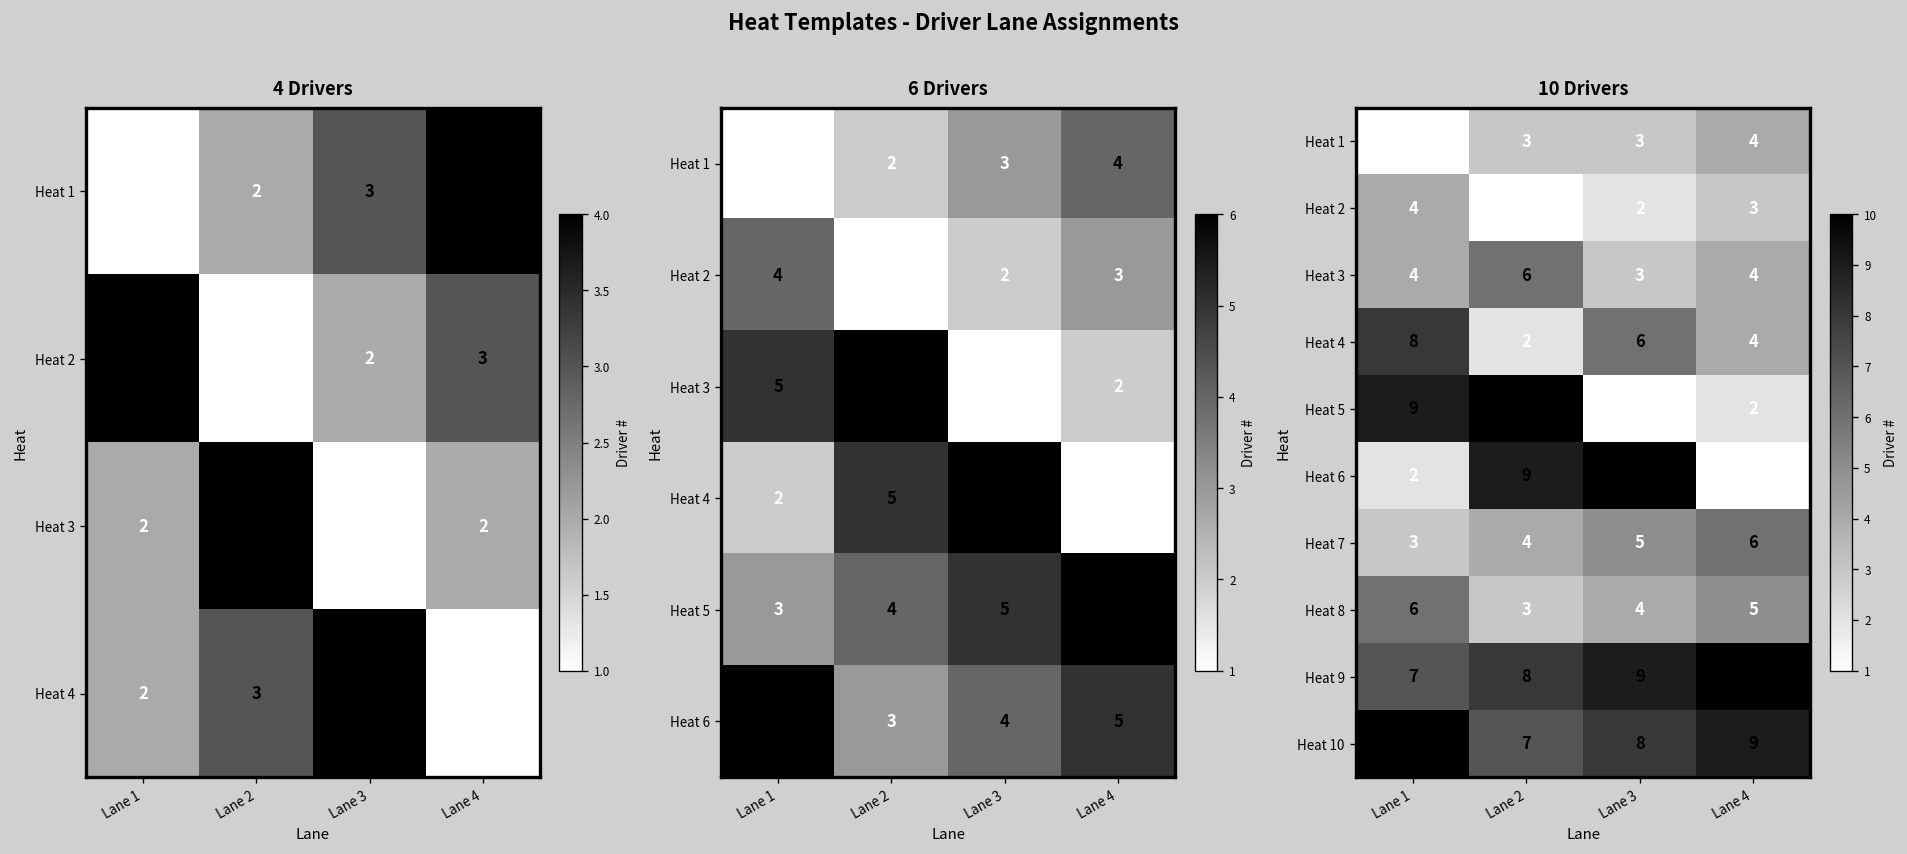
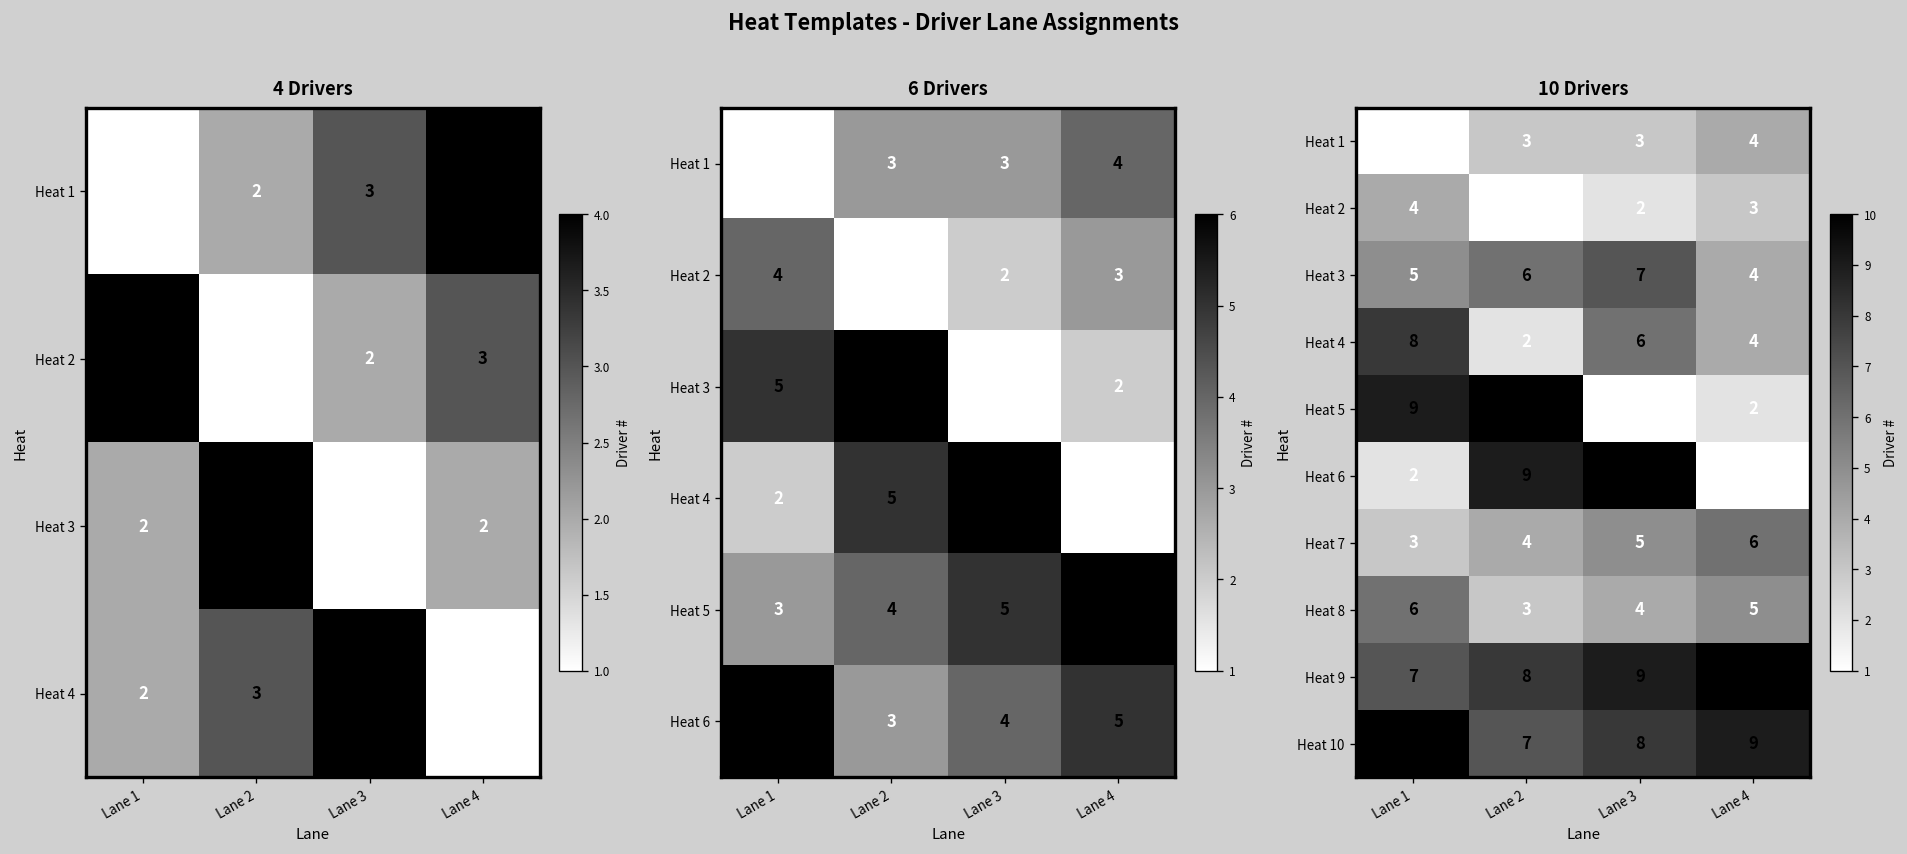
  {
    "4 Drivers": {
      "Heat 1": {
        "Lane 2": 2,
        "Lane 3": 3
      },
      "Heat 2": {
        "Lane 3": 2,
        "Lane 4": 3
      },
      "Heat 3": {
        "Lane 1": 2,
        "Lane 4": 2
      },
      "Heat 4": {
        "Lane 1": 2,
        "Lane 2": 3
      }
    },
    "6 Drivers": {
      "Heat 1": {
-       "Lane 2": 2,
+       "Lane 2": 3,
        "Lane 3": 3,
        "Lane 4": 4
      },
      "Heat 2": {
        "Lane 1": 4,
        "Lane 3": 2,
        "Lane 4": 3
      },
      "Heat 3": {
        "Lane 1": 5,
        "Lane 4": 2
      },
      "Heat 4": {
        "Lane 1": 2,
        "Lane 2": 5
      },
      "Heat 5": {
        "Lane 1": 3,
        "Lane 2": 4,
        "Lane 3": 5
      },
      "Heat 6": {
        "Lane 2": 3,
        "Lane 3": 4,
        "Lane 4": 5
      }
    },
    "10 Drivers": {
      "Heat 1": {
        "Lane 2": 3,
        "Lane 3": 3,
        "Lane 4": 4
      },
      "Heat 2": {
        "Lane 1": 4,
        "Lane 4": 3
      },
      "Heat 3": {
-       "Lane 1": 4,
+       "Lane 1": 5,
        "Lane 2": 6,
-       "Lane 3": 3,
+       "Lane 3": 7,
        "Lane 4": 4
      },
      "Heat 4": {
        "Lane 1": 8,
        "Lane 3": 6,
        "Lane 4": 4
      },
      "Heat 7": {
        "Lane 1": 3,
        "Lane 2": 4,
        "Lane 3": 5,
        "Lane 4": 6
      },
      "Heat 8": {
        "Lane 1": 6,
        "Lane 2": 3,
        "Lane 3": 4,
        "Lane 4": 5
      },
      "Heat 9": {
        "Lane 1": 7,
        "Lane 2": 8
      },
      "Heat 10": {
        "Lane 2": 7,
        "Lane 3": 8
      }
    }
  }
